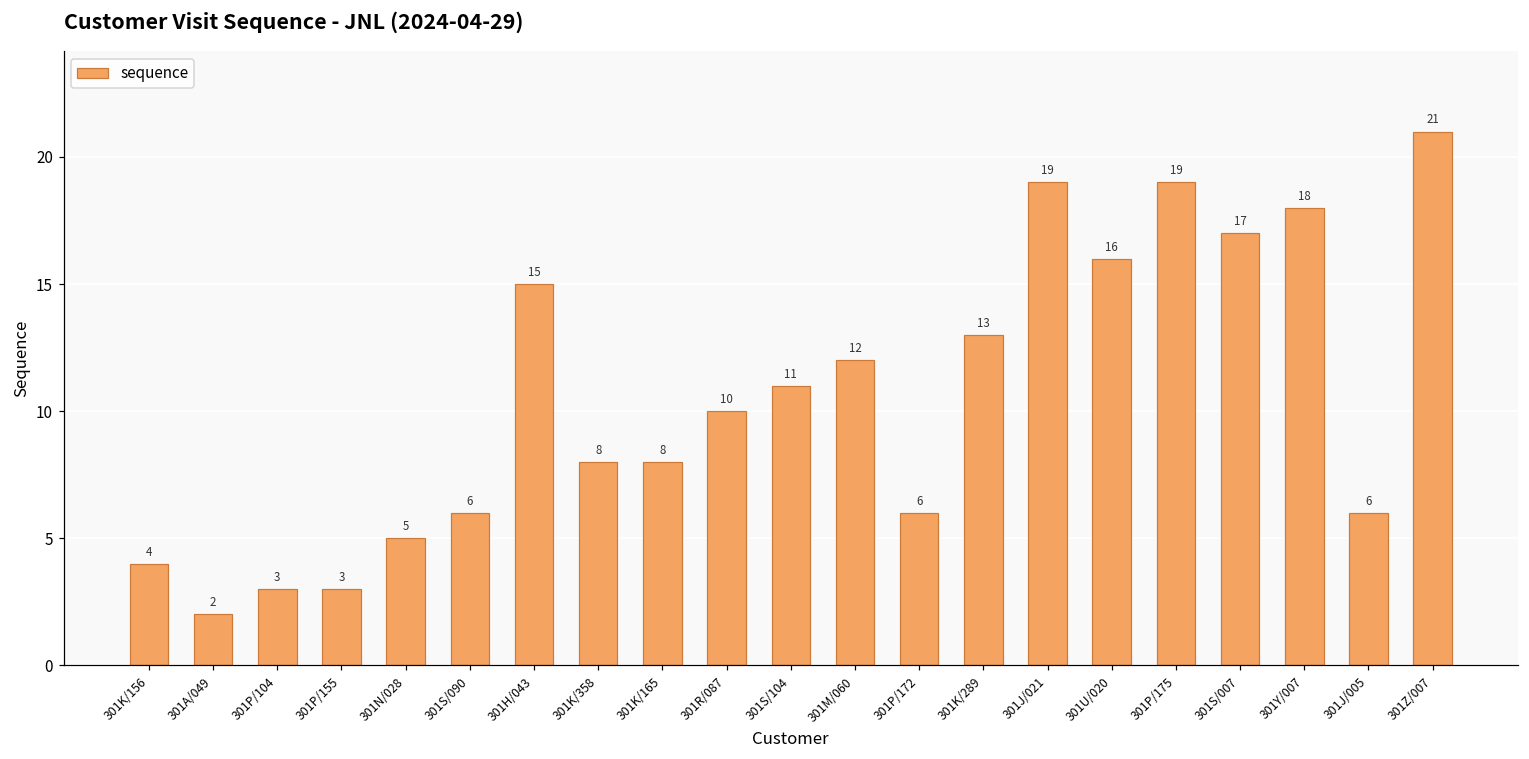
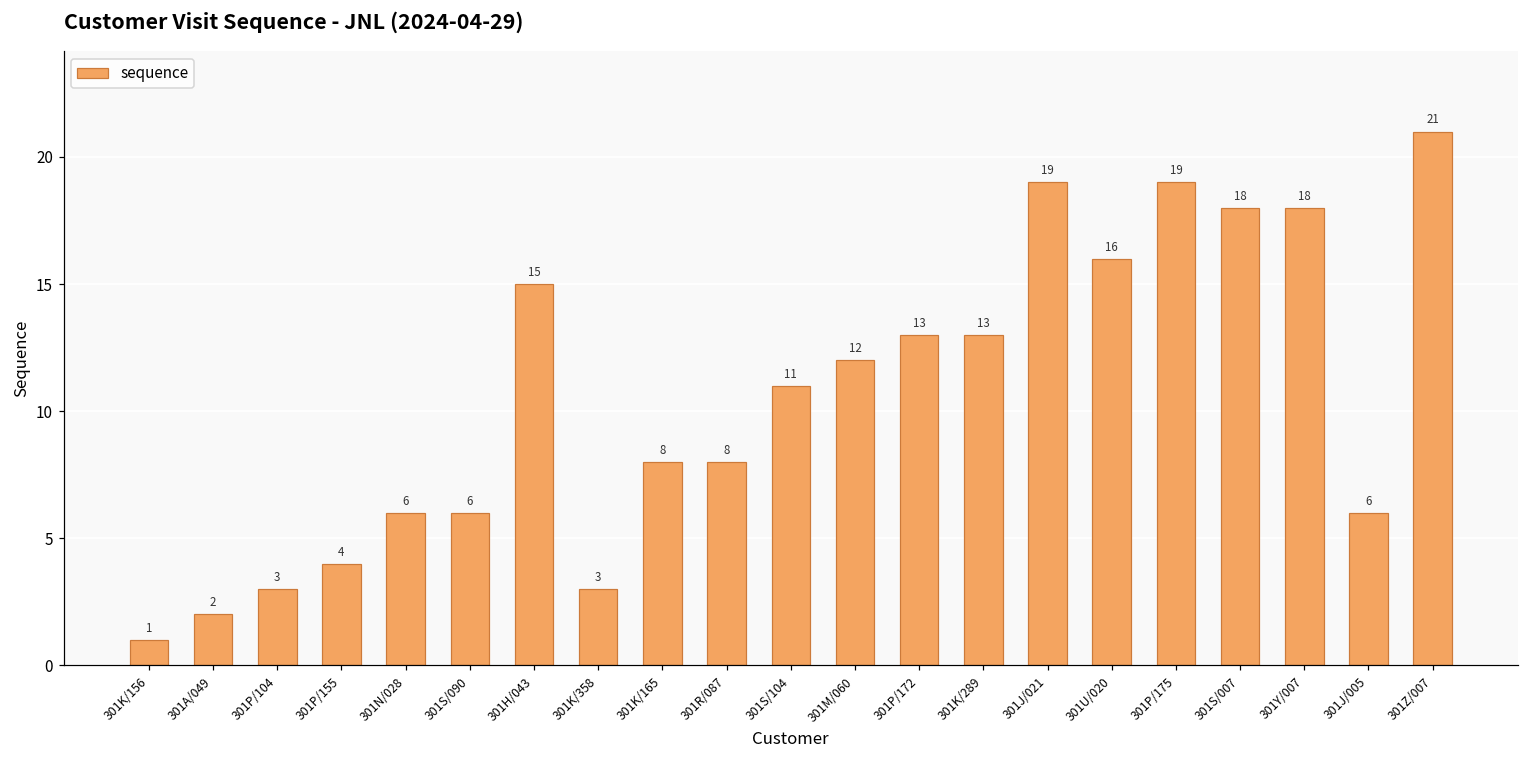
  {
-   "301K/156": 4,
+   "301K/156": 1,
    "301A/049": 2,
    "301P/104": 3,
-   "301P/155": 3,
-   "301N/028": 5,
+   "301P/155": 4,
+   "301N/028": 6,
    "301S/090": 6,
    "301H/043": 15,
-   "301K/358": 8,
+   "301K/358": 3,
    "301K/165": 8,
-   "301R/087": 10,
+   "301R/087": 8,
    "301S/104": 11,
    "301M/060": 12,
-   "301P/172": 6,
+   "301P/172": 13,
    "301K/289": 13,
    "301J/021": 19,
    "301U/020": 16,
    "301P/175": 19,
-   "301S/007": 17,
+   "301S/007": 18,
    "301Y/007": 18,
    "301J/005": 6,
    "301Z/007": 21
  }
